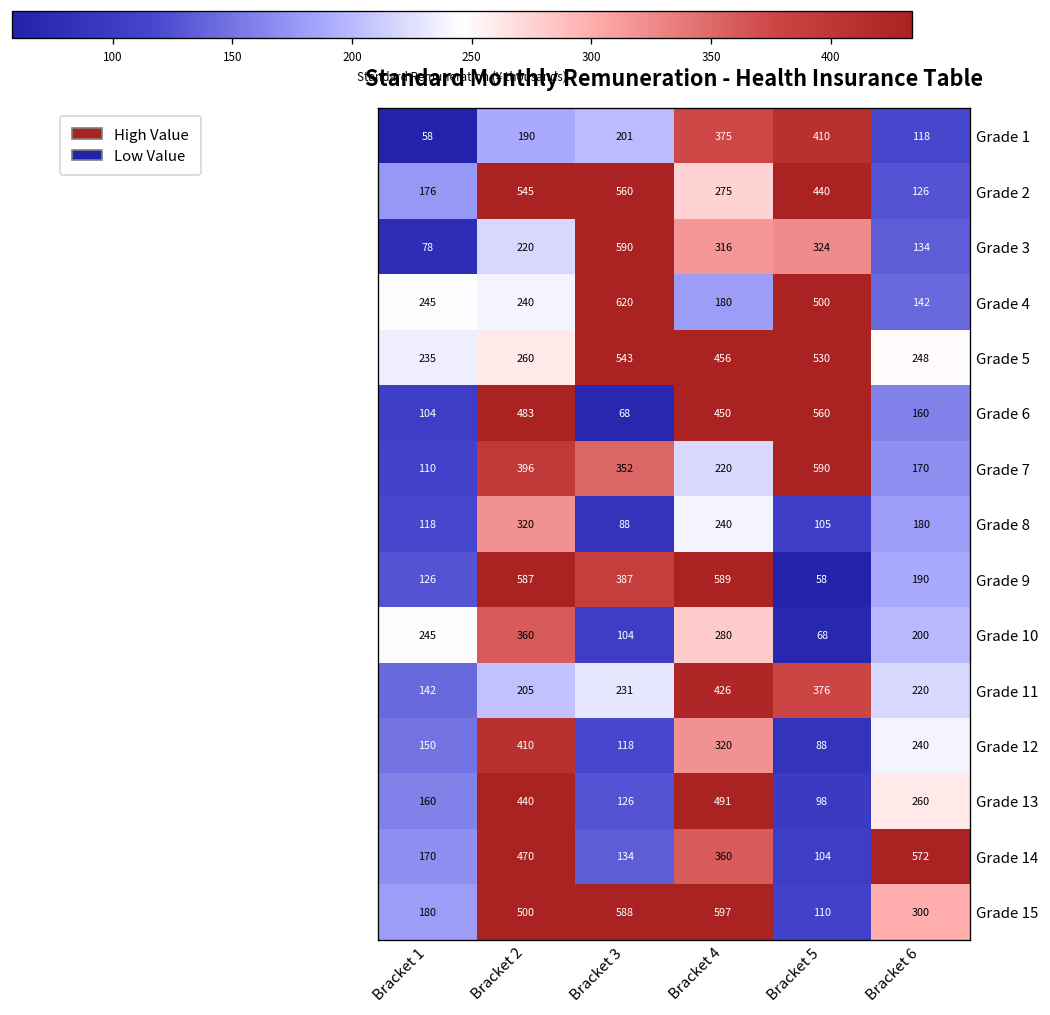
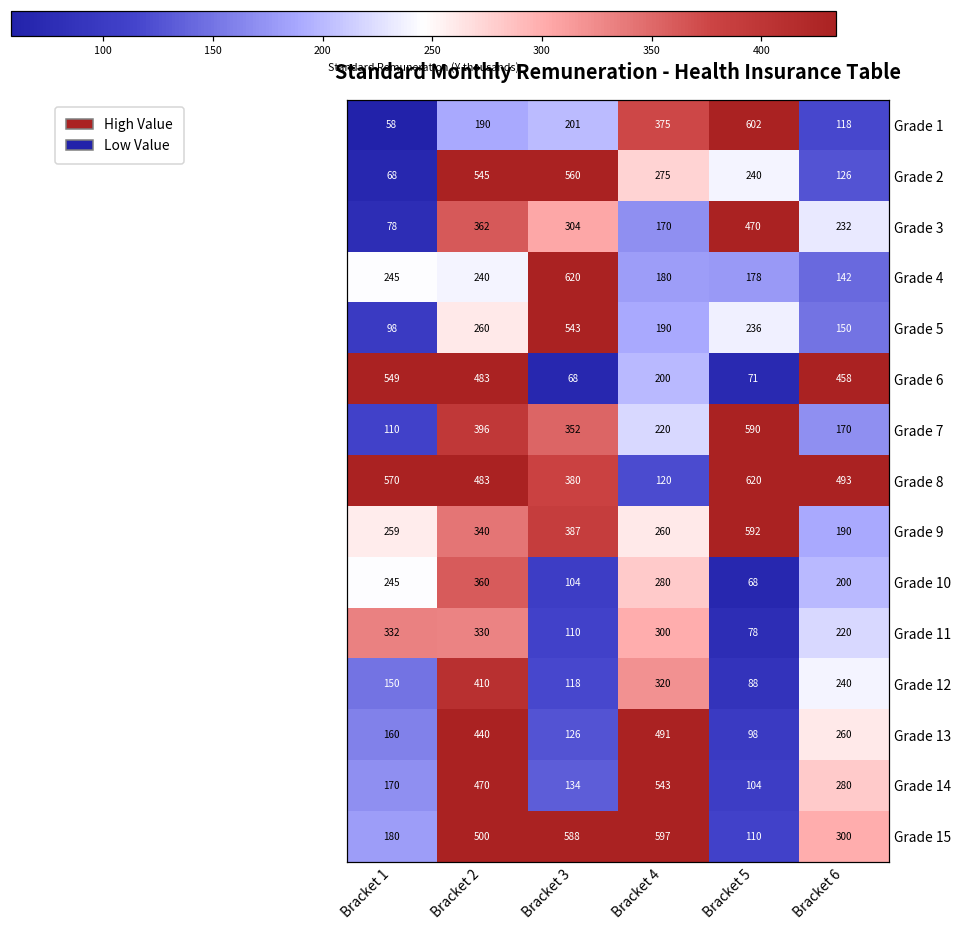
  {
    "Grade 1": {
      "Bracket 1": 58,
      "Bracket 2": 190,
      "Bracket 3": 201,
      "Bracket 4": 375,
-     "Bracket 5": 410,
+     "Bracket 5": 602,
      "Bracket 6": 118
    },
    "Grade 2": {
-     "Bracket 1": 176,
+     "Bracket 1": 68,
      "Bracket 2": 545,
      "Bracket 3": 560,
      "Bracket 4": 275,
-     "Bracket 5": 440,
+     "Bracket 5": 240,
      "Bracket 6": 126
    },
    "Grade 3": {
      "Bracket 1": 78,
-     "Bracket 2": 220,
-     "Bracket 3": 590,
-     "Bracket 4": 316,
-     "Bracket 5": 324,
-     "Bracket 6": 134
+     "Bracket 2": 362,
+     "Bracket 3": 304,
+     "Bracket 4": 170,
+     "Bracket 5": 470,
+     "Bracket 6": 232
    },
    "Grade 4": {
      "Bracket 1": 245,
      "Bracket 2": 240,
      "Bracket 3": 620,
      "Bracket 4": 180,
-     "Bracket 5": 500,
+     "Bracket 5": 178,
      "Bracket 6": 142
    },
    "Grade 5": {
-     "Bracket 1": 235,
+     "Bracket 1": 98,
      "Bracket 2": 260,
      "Bracket 3": 543,
-     "Bracket 4": 456,
-     "Bracket 5": 530,
-     "Bracket 6": 248
+     "Bracket 4": 190,
+     "Bracket 5": 236,
+     "Bracket 6": 150
    },
    "Grade 6": {
-     "Bracket 1": 104,
+     "Bracket 1": 549,
      "Bracket 2": 483,
      "Bracket 3": 68,
-     "Bracket 4": 450,
-     "Bracket 5": 560,
-     "Bracket 6": 160
+     "Bracket 4": 200,
+     "Bracket 5": 71,
+     "Bracket 6": 458
    },
    "Grade 7": {
      "Bracket 1": 110,
      "Bracket 2": 396,
      "Bracket 3": 352,
      "Bracket 4": 220,
      "Bracket 5": 590,
      "Bracket 6": 170
    },
    "Grade 8": {
-     "Bracket 1": 118,
-     "Bracket 2": 320,
-     "Bracket 3": 88,
-     "Bracket 4": 240,
-     "Bracket 5": 105,
-     "Bracket 6": 180
+     "Bracket 1": 570,
+     "Bracket 2": 483,
+     "Bracket 3": 380,
+     "Bracket 4": 120,
+     "Bracket 5": 620,
+     "Bracket 6": 493
    },
    "Grade 9": {
-     "Bracket 1": 126,
-     "Bracket 2": 587,
+     "Bracket 1": 259,
+     "Bracket 2": 340,
      "Bracket 3": 387,
-     "Bracket 4": 589,
-     "Bracket 5": 58,
+     "Bracket 4": 260,
+     "Bracket 5": 592,
      "Bracket 6": 190
    },
    "Grade 10": {
      "Bracket 1": 245,
      "Bracket 2": 360,
      "Bracket 3": 104,
      "Bracket 4": 280,
      "Bracket 5": 68,
      "Bracket 6": 200
    },
    "Grade 11": {
-     "Bracket 1": 142,
-     "Bracket 2": 205,
-     "Bracket 3": 231,
-     "Bracket 4": 426,
-     "Bracket 5": 376,
+     "Bracket 1": 332,
+     "Bracket 2": 330,
+     "Bracket 3": 110,
+     "Bracket 4": 300,
+     "Bracket 5": 78,
      "Bracket 6": 220
    },
    "Grade 12": {
      "Bracket 1": 150,
      "Bracket 2": 410,
      "Bracket 3": 118,
      "Bracket 4": 320,
      "Bracket 5": 88,
      "Bracket 6": 240
    },
    "Grade 13": {
      "Bracket 1": 160,
      "Bracket 2": 440,
      "Bracket 3": 126,
      "Bracket 4": 491,
      "Bracket 5": 98,
      "Bracket 6": 260
    },
    "Grade 14": {
      "Bracket 1": 170,
      "Bracket 2": 470,
      "Bracket 3": 134,
-     "Bracket 4": 360,
+     "Bracket 4": 543,
      "Bracket 5": 104,
-     "Bracket 6": 572
+     "Bracket 6": 280
    },
    "Grade 15": {
      "Bracket 1": 180,
      "Bracket 2": 500,
      "Bracket 3": 588,
      "Bracket 4": 597,
      "Bracket 5": 110,
      "Bracket 6": 300
    }
  }
